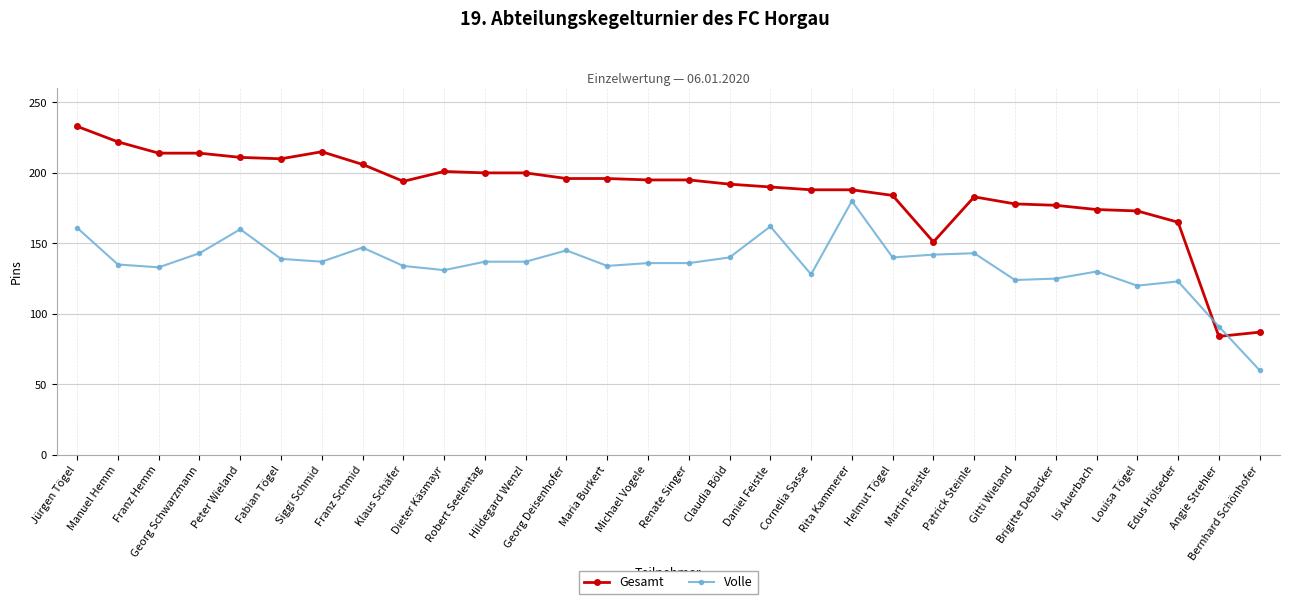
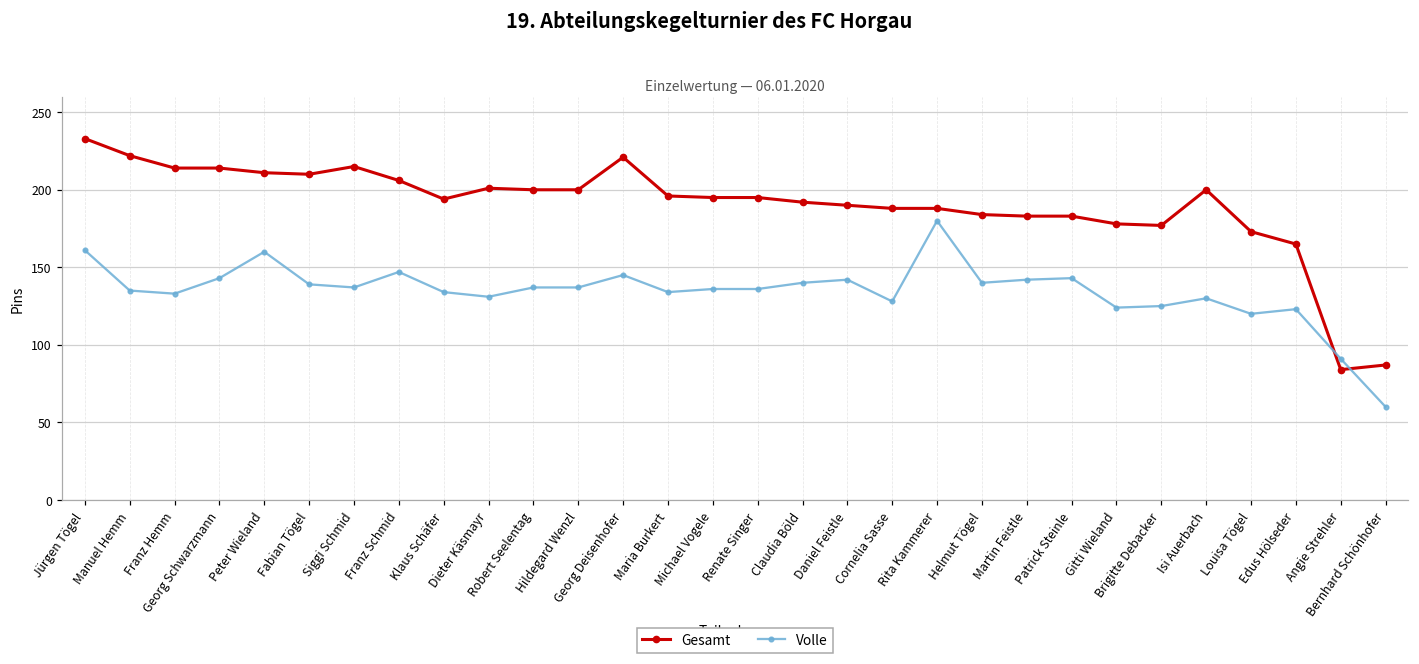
  {
    "Gesamt": {
      "Jürgen Tögel": 233,
      "Manuel Hemm": 222,
      "Franz Hemm": 214,
      "Georg Schwarzmann": 214,
      "Peter Wieland": 211,
      "Fabian Tögel": 210,
      "Siggi Schmid": 215,
      "Franz Schmid": 206,
      "Klaus Schäfer": 194,
      "Dieter Käsmayr": 201,
      "Robert Seelentag": 200,
      "Hildegard Wenzl": 200,
-     "Georg Deisenhofer": 196,
+     "Georg Deisenhofer": 221,
      "Maria Burkert": 196,
      "Michael Vogele": 195,
      "Renate Singer": 195,
      "Claudia Böld": 192,
      "Daniel Feistle": 190,
      "Cornelia Sasse": 188,
      "Rita Kammerer": 188,
      "Helmut Tögel": 184,
-     "Martin Feistle": 151,
+     "Martin Feistle": 183,
      "Patrick Steinle": 183,
      "Gitti Wieland": 178,
      "Brigitte Debacker": 177,
-     "Isi Auerbach": 174,
+     "Isi Auerbach": 200,
      "Louisa Tögel": 173,
      "Edus Hölseder": 165,
      "Angie Strehler": 84,
      "Bernhard Schönhofer": 87
    },
    "Volle": {
      "Jürgen Tögel": 161,
      "Manuel Hemm": 135,
      "Franz Hemm": 133,
      "Georg Schwarzmann": 143,
      "Peter Wieland": 160,
      "Fabian Tögel": 139,
      "Siggi Schmid": 137,
      "Franz Schmid": 147,
      "Klaus Schäfer": 134,
      "Dieter Käsmayr": 131,
      "Robert Seelentag": 137,
      "Hildegard Wenzl": 137,
      "Georg Deisenhofer": 145,
      "Maria Burkert": 134,
      "Michael Vogele": 136,
      "Renate Singer": 136,
      "Claudia Böld": 140,
-     "Daniel Feistle": 162,
+     "Daniel Feistle": 142,
      "Cornelia Sasse": 128,
      "Rita Kammerer": 180,
      "Helmut Tögel": 140,
      "Martin Feistle": 142,
      "Patrick Steinle": 143,
      "Gitti Wieland": 124,
      "Brigitte Debacker": 125,
      "Isi Auerbach": 130,
      "Louisa Tögel": 120,
      "Edus Hölseder": 123,
      "Angie Strehler": 91,
      "Bernhard Schönhofer": 60
    }
  }
